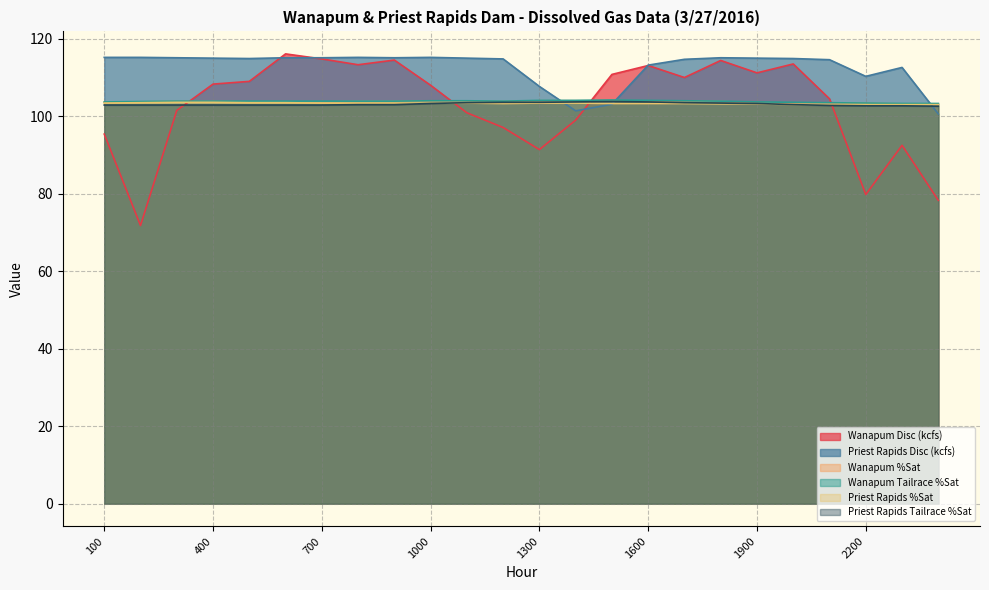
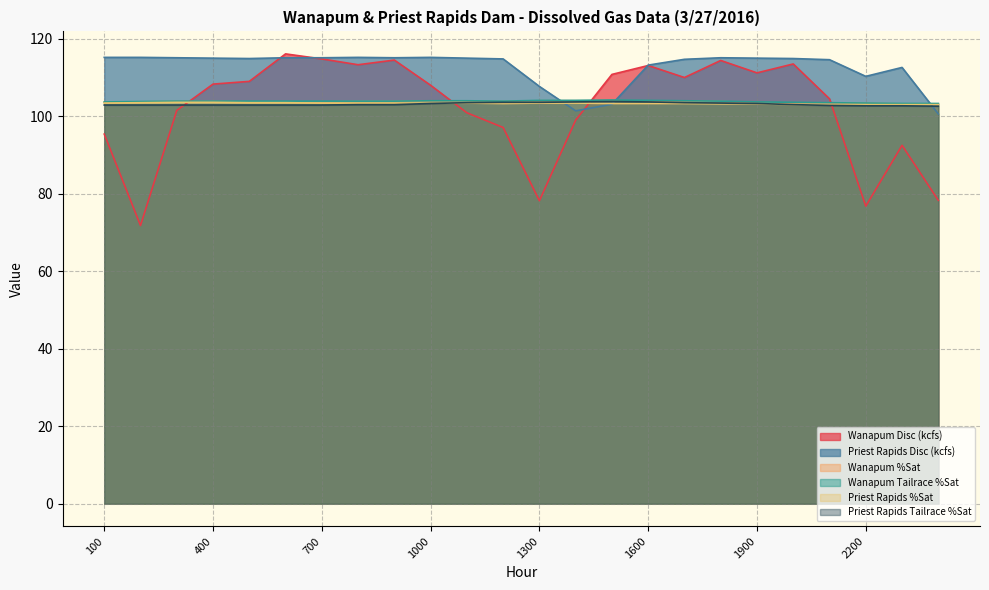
  {
    "Wanapum Disc (kcfs)": {
      "100": 95,
      "400": 108,
      "1000": 108,
-     "1300": 91,
+     "1300": 78,
      "1900": 111,
-     "2200": 80
+     "2200": 77
    }
  }
